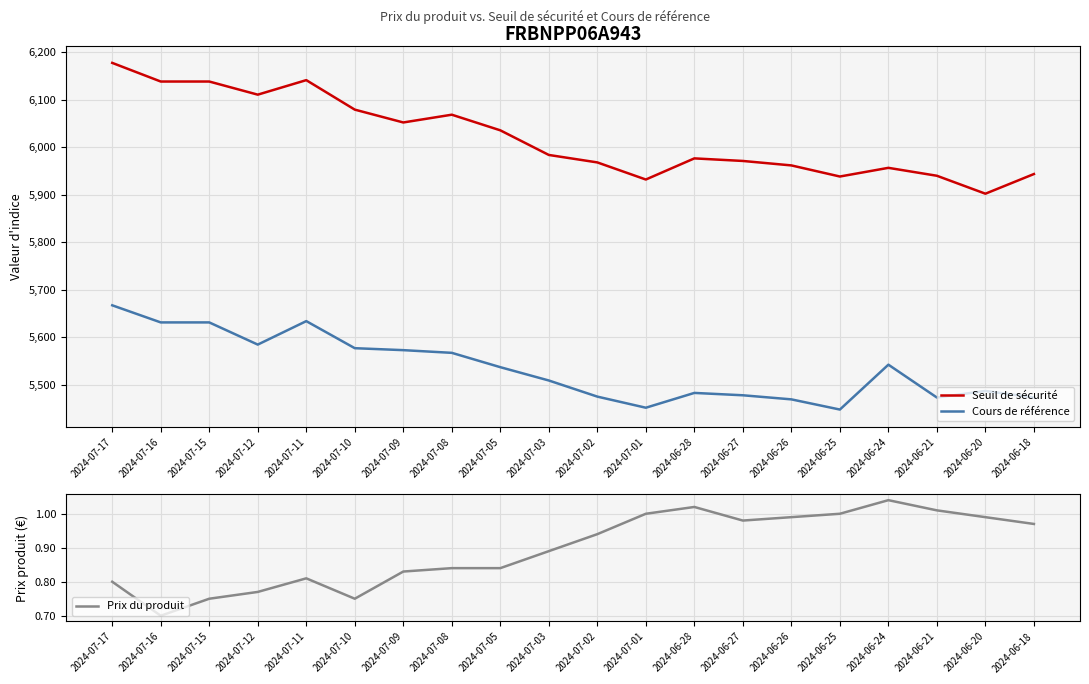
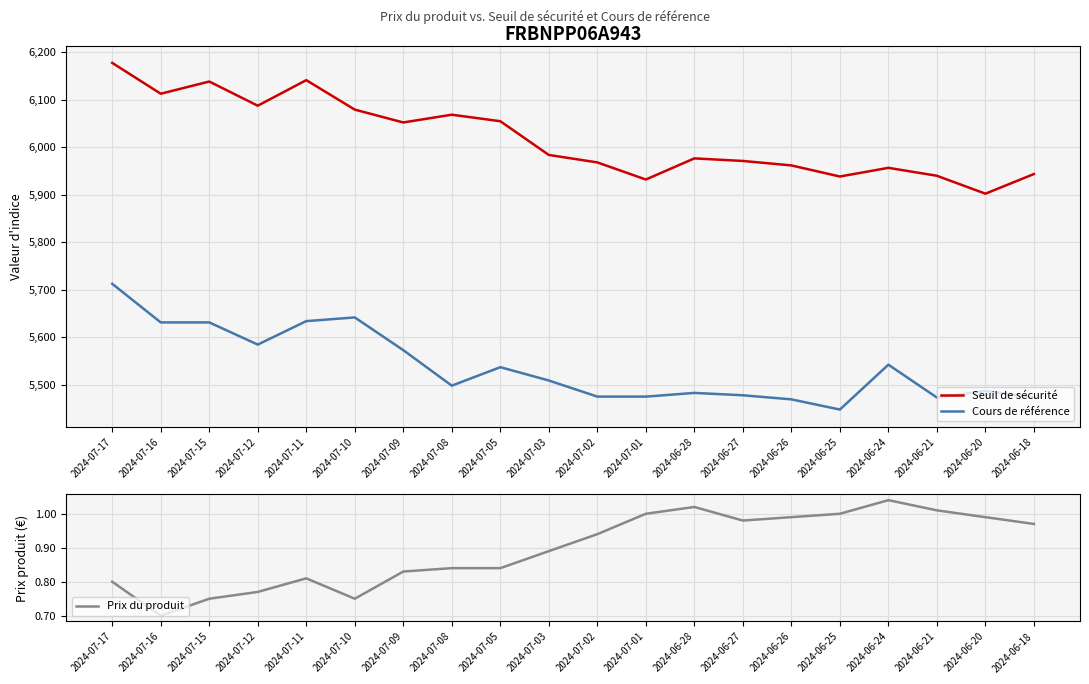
  {
    "FRBNPP06A943": {
      "Seuil de sécurité": {
        "2024-07-17": "6,180",
-       "2024-07-16": "6,140",
+       "2024-07-16": "6,110",
        "2024-07-15": "6,140",
-       "2024-07-12": "6,110",
+       "2024-07-12": "6,090",
        "2024-07-11": "6,140",
        "2024-07-10": "6,080",
        "2024-07-09": "6,050",
        "2024-07-08": "6,070",
-       "2024-07-05": "6,040",
+       "2024-07-05": "6,050",
        "2024-07-03": "5,980",
        "2024-07-02": "5,970",
        "2024-07-01": "5,930",
        "2024-06-28": "5,980",
        "2024-06-27": "5,970",
        "2024-06-26": "5,960",
        "2024-06-25": "5,940",
        "2024-06-24": "5,960",
        "2024-06-21": "5,940",
        "2024-06-20": "5,900",
        "2024-06-18": "5,940"
      },
      "Cours de référence": {
-       "2024-07-17": "5,670",
+       "2024-07-17": "5,710",
        "2024-07-16": "5,630",
        "2024-07-15": "5,630",
        "2024-07-12": "5,580",
        "2024-07-11": "5,630",
-       "2024-07-10": "5,580",
+       "2024-07-10": "5,640",
        "2024-07-09": "5,570",
-       "2024-07-08": "5,570",
+       "2024-07-08": "5,500",
        "2024-07-05": "5,540",
        "2024-07-03": "5,510",
        "2024-07-02": "5,480",
-       "2024-07-01": "5,450",
+       "2024-07-01": "5,480",
        "2024-06-28": "5,480",
        "2024-06-27": "5,480",
        "2024-06-26": "5,470",
        "2024-06-25": "5,450",
        "2024-06-24": "5,540"
      }
    }
  }
